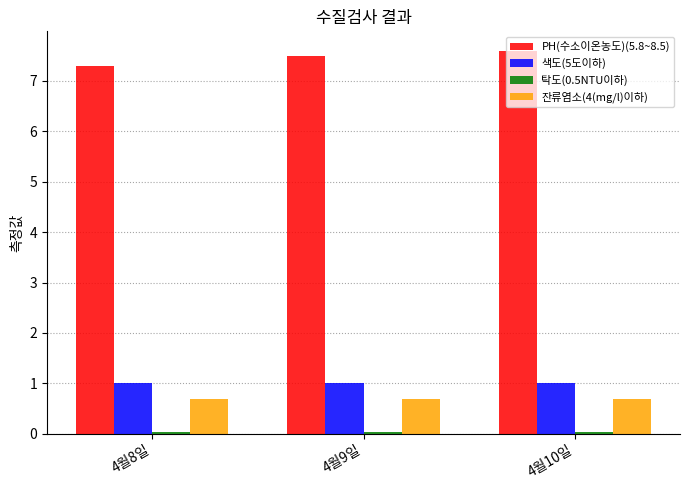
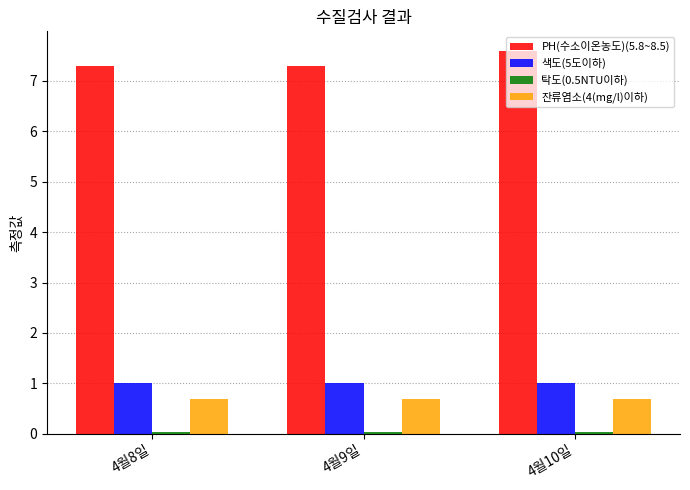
  {
    "PH(수소이온농도)(5.8~8.5)": {
      "4월8일": 7.3,
-     "4월9일": 7.5
+     "4월9일": 7.3
    },
    "색도(5도이하)": {
      "4월8일": 1.0,
      "4월9일": 1.0,
      "4월10일": 1.0
    },
    "잔류염소(4(mg/l)이하)": {
      "4월8일": 0.7,
      "4월9일": 0.7,
      "4월10일": 0.7
    }
  }
